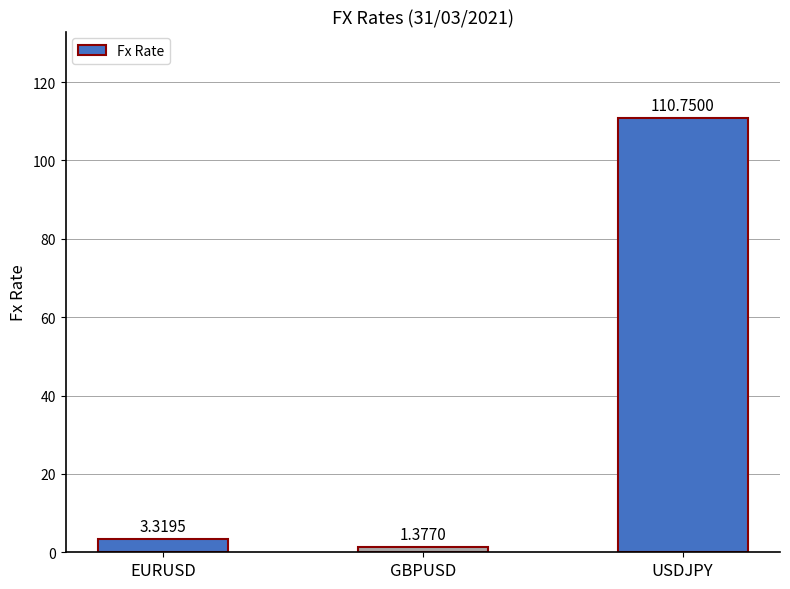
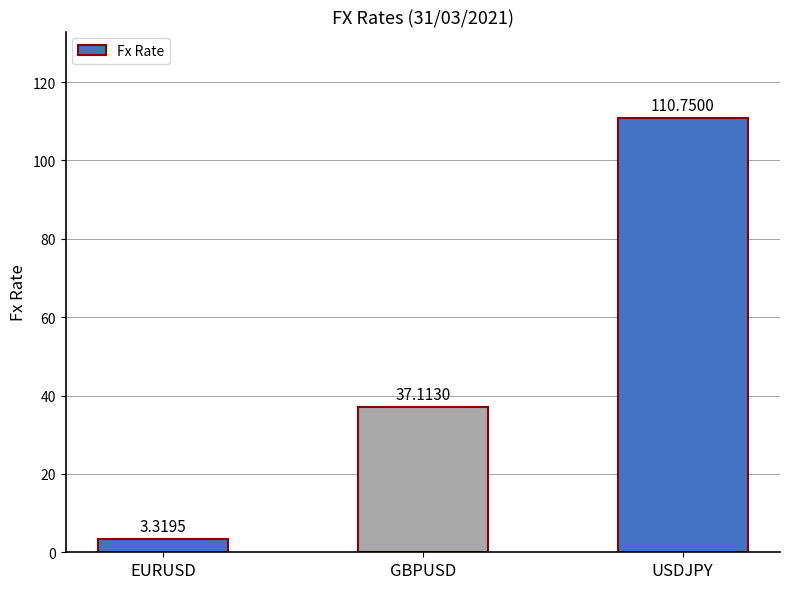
  {
    "EURUSD": 3.3195,
-   "GBPUSD": 1.3770,
+   "GBPUSD": 37.1130,
    "USDJPY": 110.7500
  }
